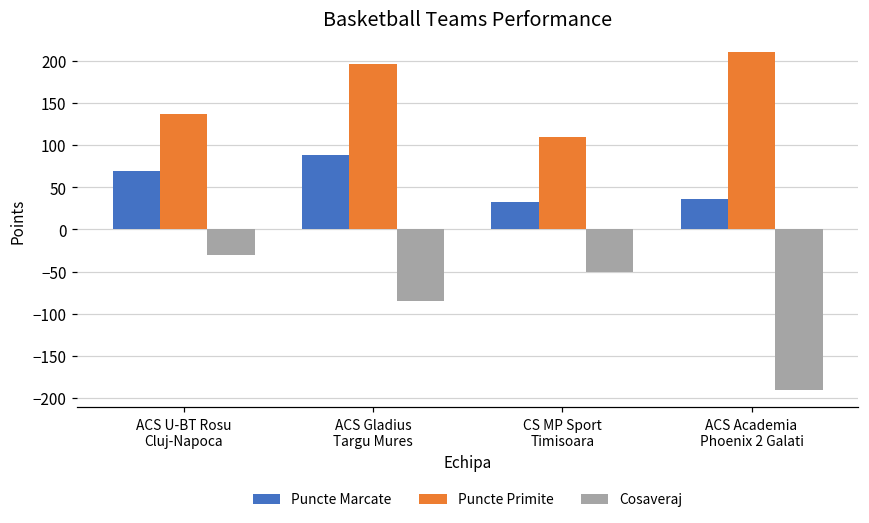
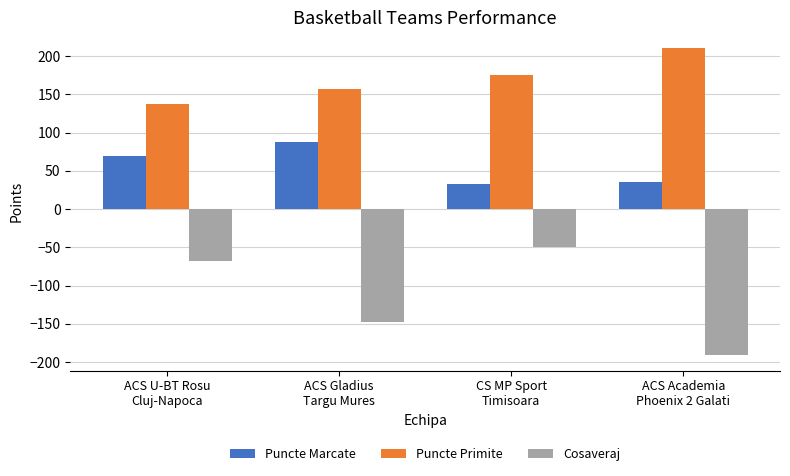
  {
    "Puncte Marcate": {
      "ACS U-BT Rosu Cluj-Napoca": 70,
      "ACS Gladius Targu Mures": 90,
      "CS MP Sport Timisoara": 30,
      "ACS Academia Phoenix 2 Galati": 40
    },
    "Puncte Primite": {
      "ACS U-BT Rosu Cluj-Napoca": 140,
-     "ACS Gladius Targu Mures": 200,
-     "CS MP Sport Timisoara": 110,
+     "ACS Gladius Targu Mures": 160,
+     "CS MP Sport Timisoara": 180,
      "ACS Academia Phoenix 2 Galati": 210
    },
    "Cosaveraj": {
-     "ACS U-BT Rosu Cluj-Napoca": -30,
-     "ACS Gladius Targu Mures": -90,
+     "ACS U-BT Rosu Cluj-Napoca": -70,
+     "ACS Gladius Targu Mures": -150,
      "CS MP Sport Timisoara": -50,
      "ACS Academia Phoenix 2 Galati": -190
    }
  }
